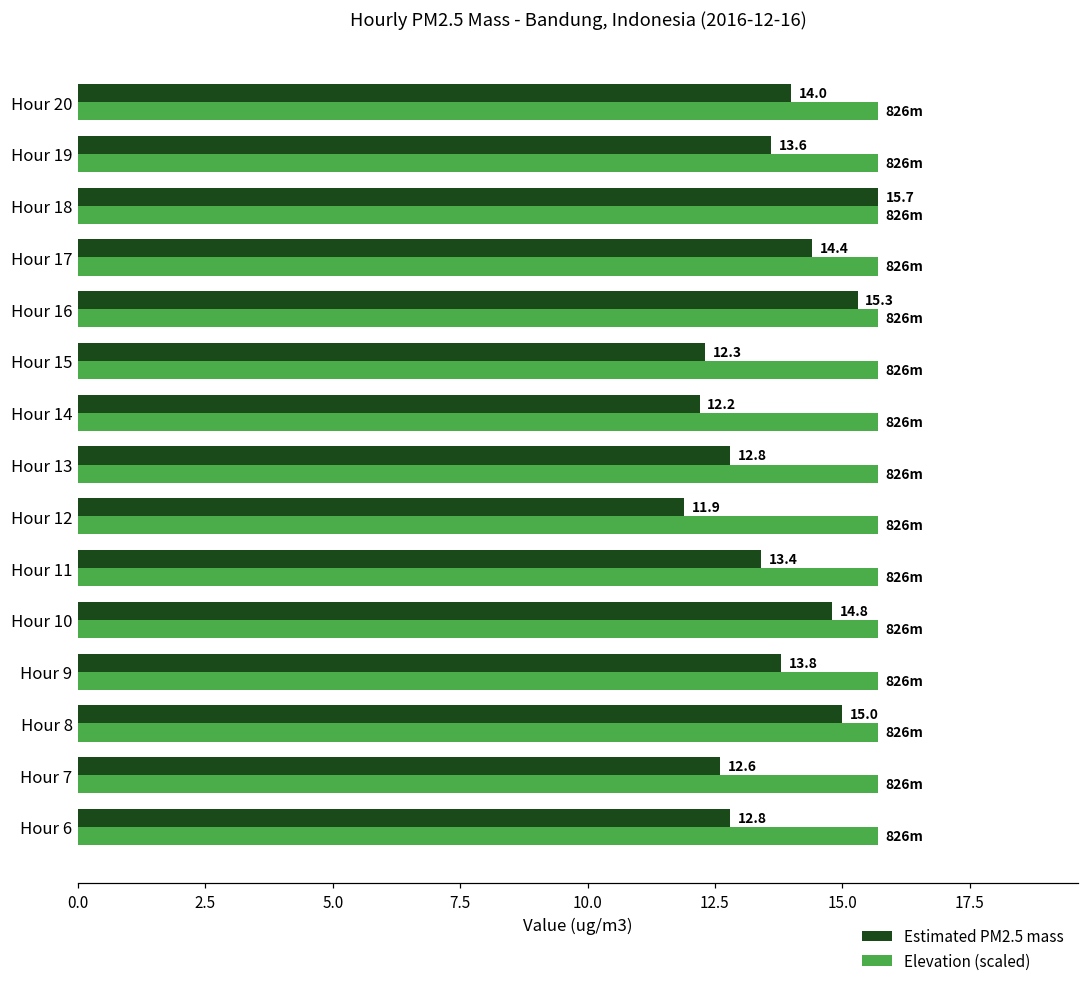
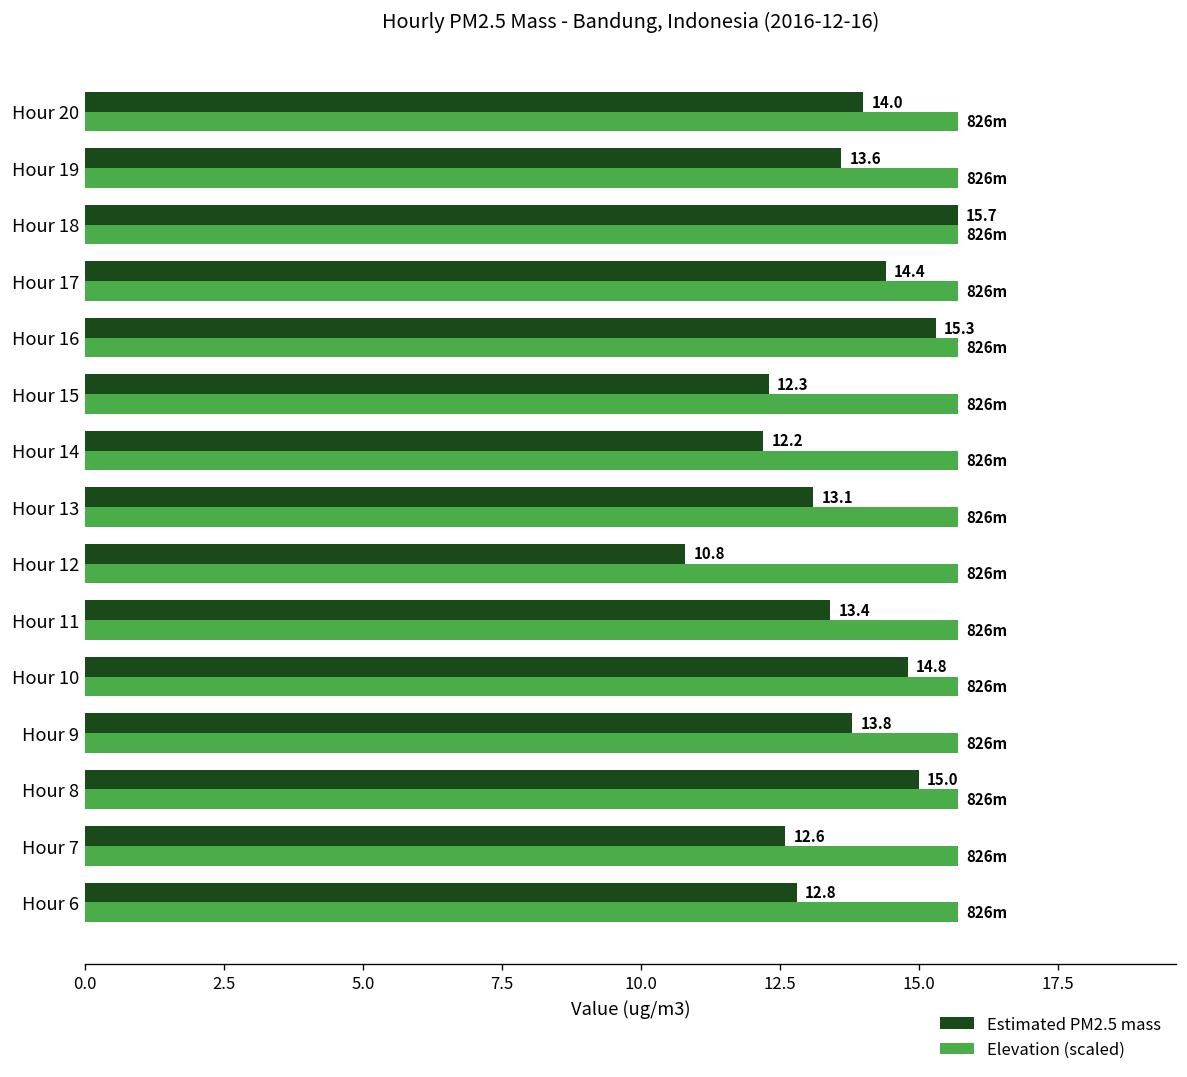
  {
    "Estimated PM2.5 mass": {
      "Hour 20": 14.0,
      "Hour 19": 13.6,
      "Hour 18": 15.7,
      "Hour 17": 14.4,
      "Hour 16": 15.3,
      "Hour 15": 12.3,
      "Hour 14": 12.2,
-     "Hour 13": 12.8,
-     "Hour 12": 11.9,
+     "Hour 13": 13.1,
+     "Hour 12": 10.8,
      "Hour 11": 13.4,
      "Hour 10": 14.8,
      "Hour 9": 13.8,
      "Hour 8": 15.0,
      "Hour 7": 12.6,
      "Hour 6": 12.8
    }
  }
